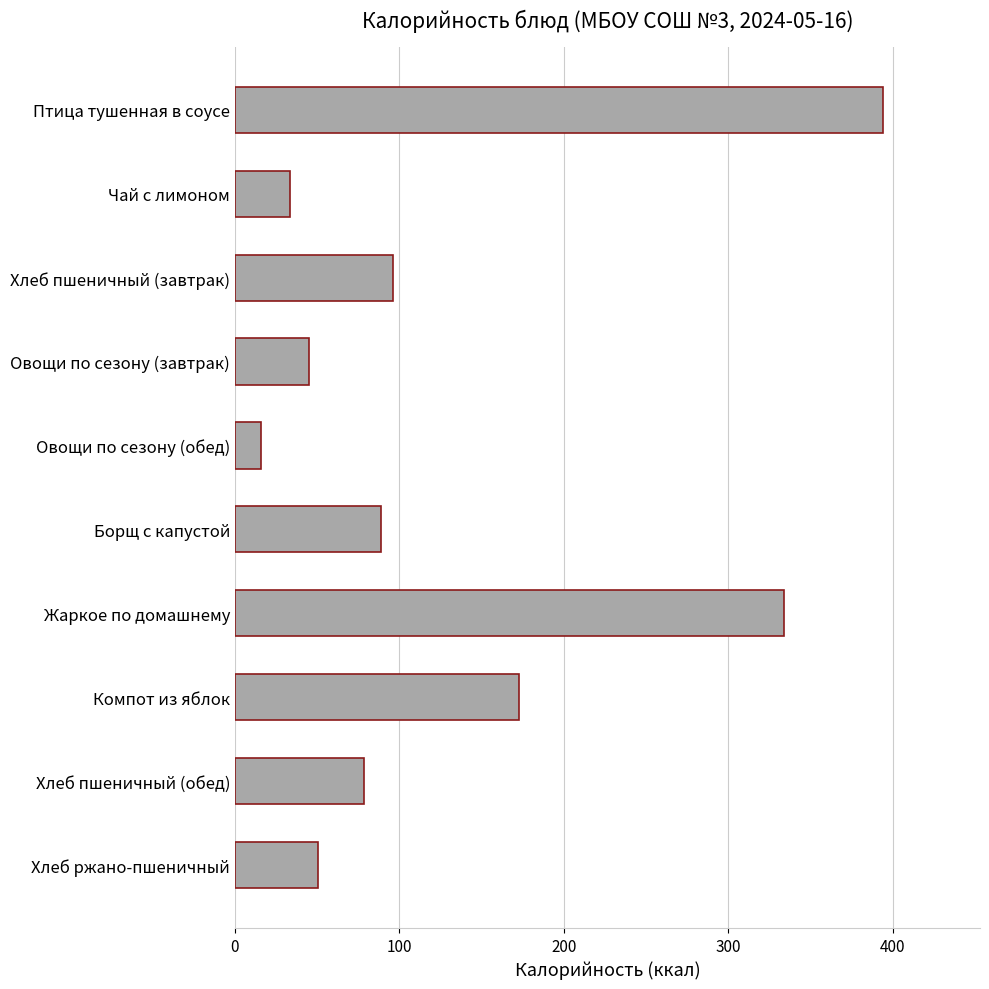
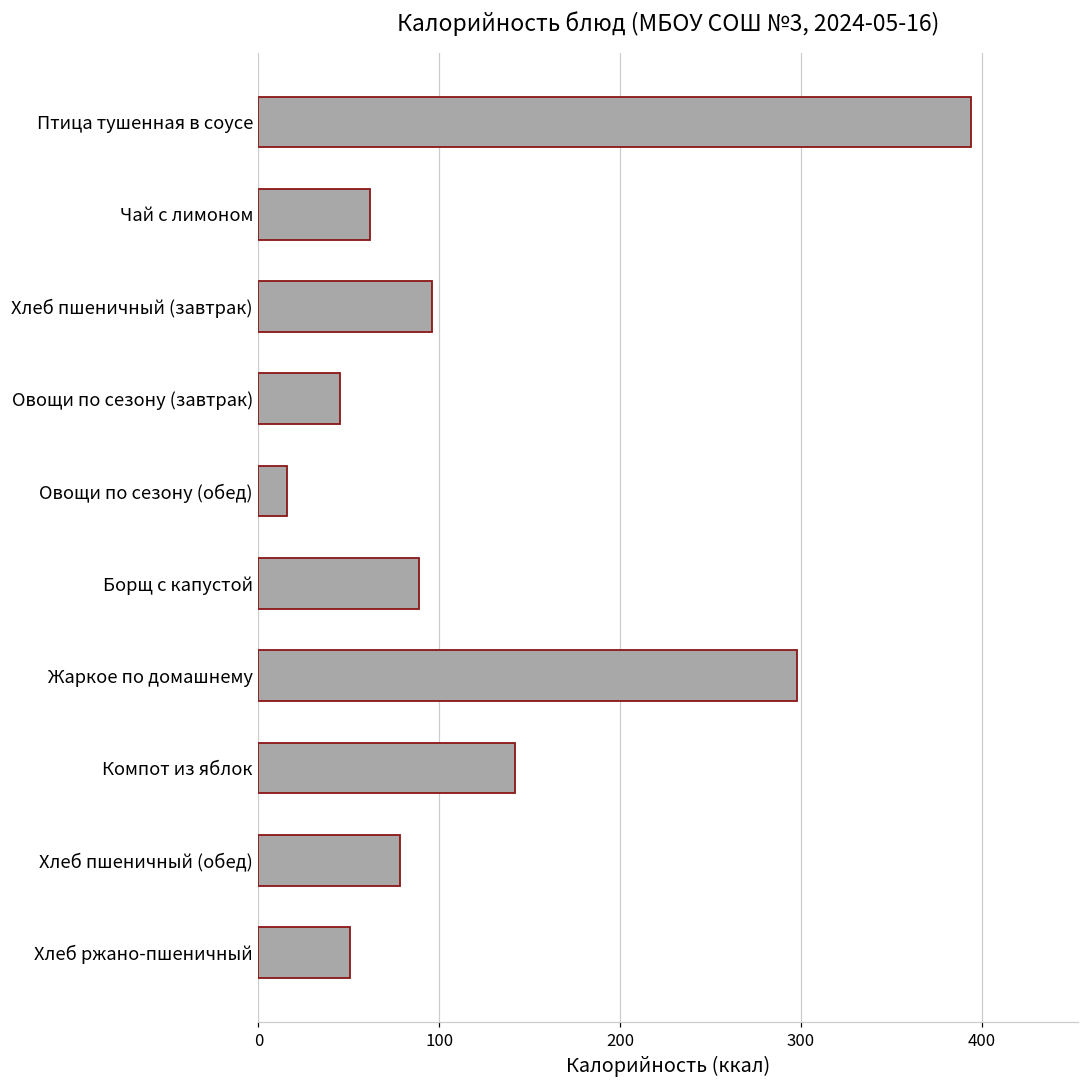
  {
    "Птица тушенная в соусе": 394,
-   "Чай с лимоном": 34,
+   "Чай с лимоном": 62,
    "Хлеб пшеничный (завтрак)": 96,
    "Овощи по сезону (завтрак)": 45,
    "Овощи по сезону (обед)": 16,
    "Борщ с капустой": 89,
-   "Жаркое по домашнему": 334,
-   "Компот из яблок": 173,
+   "Жаркое по домашнему": 298,
+   "Компот из яблок": 142,
    "Хлеб пшеничный (обед)": 78,
    "Хлеб ржано-пшеничный": 50
  }
